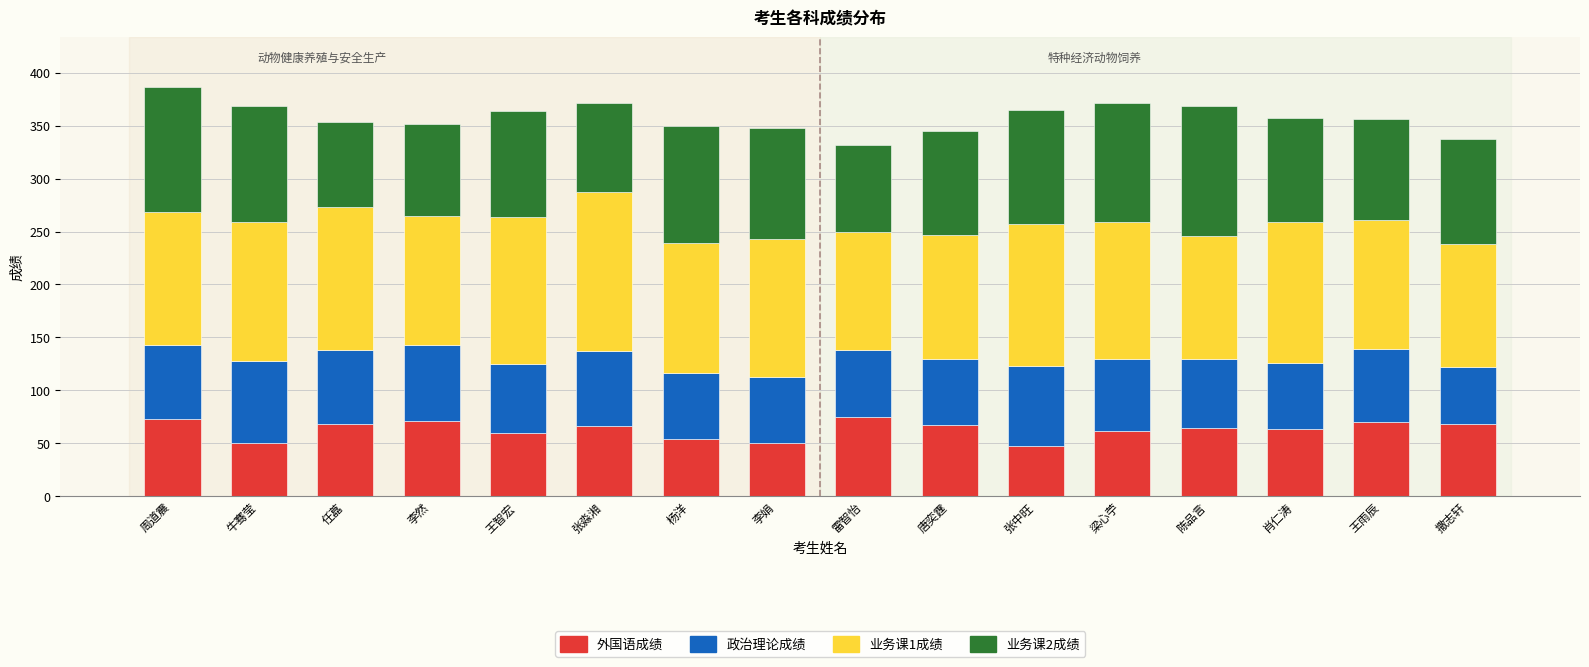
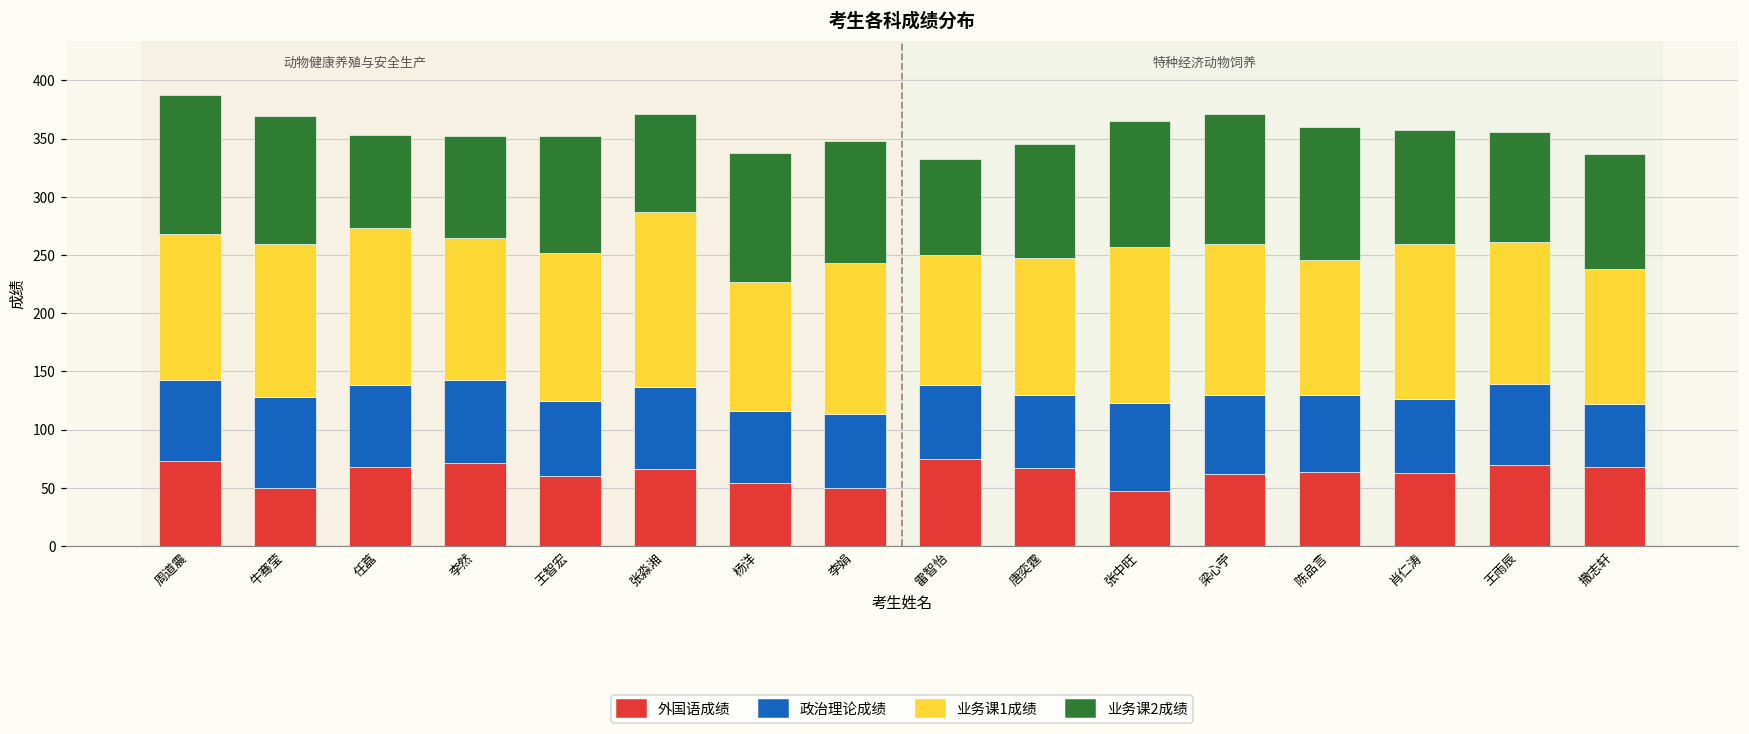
  {
    "外国语成绩": {
      "周道震": 73,
      "牛骞莹": 50,
      "任藠": 68,
      "李然": 71,
      "王智宏": 60,
      "张淼湘": 66,
      "杨洋": 54,
      "李娟": 50,
      "雷智怡": 75,
      "唐奕霆": 67,
      "张中旺": 47,
      "梁心苧": 62,
      "陈品言": 64,
      "肖仁涛": 63,
      "王雨辰": 70,
      "撒志轩": 68
    },
    "政治理论成绩": {
      "周道震": 70,
      "牛骞莹": 78,
      "任藠": 70,
      "李然": 72,
      "王智宏": 65,
      "张淼湘": 71,
      "杨洋": 62,
      "李娟": 63,
      "雷智怡": 63,
      "唐奕霆": 63,
      "张中旺": 76,
      "梁心苧": 68,
      "陈品言": 66,
      "肖仁涛": 63,
      "王雨辰": 69,
      "撒志轩": 54
    },
    "业务课1成绩": {
      "周道震": 125,
      "牛骞莹": 131,
      "任藠": 135,
      "李然": 122,
-     "王智宏": 139,
+     "王智宏": 127,
      "张淼湘": 150,
-     "杨洋": 123,
+     "杨洋": 111,
      "李娟": 130,
      "雷智怡": 112,
      "唐奕霆": 117,
      "张中旺": 134,
      "梁心苧": 129,
      "陈品言": 116,
      "肖仁涛": 133,
      "王雨辰": 122,
      "撒志轩": 116
    },
    "业务课2成绩": {
      "周道震": 119,
      "牛骞莹": 110,
      "任藠": 80,
      "李然": 87,
      "王智宏": 100,
      "张淼湘": 84,
      "杨洋": 111,
      "李娟": 105,
      "雷智怡": 82,
      "唐奕霆": 98,
      "张中旺": 108,
      "梁心苧": 112,
-     "陈品言": 123,
+     "陈品言": 114,
      "肖仁涛": 98,
      "王雨辰": 95,
      "撒志轩": 99
    }
  }
